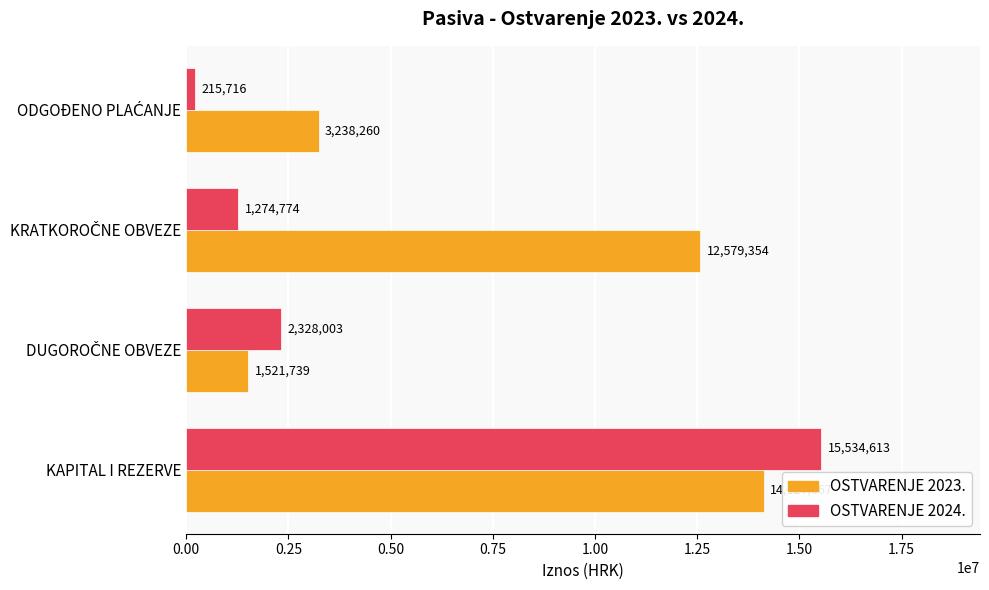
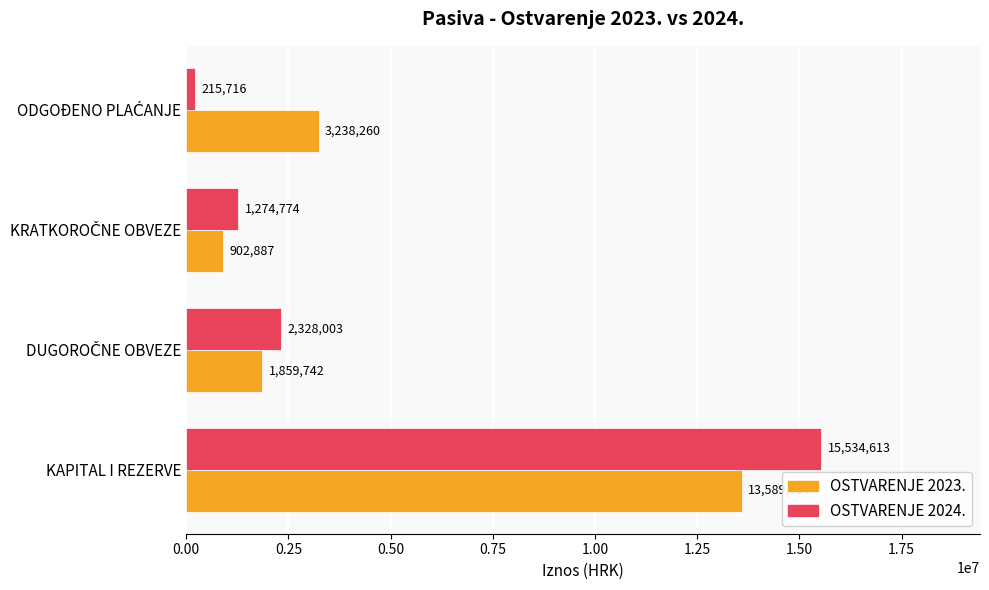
  {
    "OSTVARENJE 2023.": {
      "ODGOĐENO PLAĆANJE": "3,238,260",
-     "KRATKOROČNE OBVEZE": "12,579,354",
-     "DUGOROČNE OBVEZE": "1,521,739",
-     "KAPITAL I REZERVE": "14100000"
+     "KRATKOROČNE OBVEZE": "902,887",
+     "DUGOROČNE OBVEZE": "1,859,742",
+     "KAPITAL I REZERVE": "13600000"
    },
    "OSTVARENJE 2024.": {
      "ODGOĐENO PLAĆANJE": "215,716",
      "KRATKOROČNE OBVEZE": "1,274,774",
      "DUGOROČNE OBVEZE": "2,328,003",
      "KAPITAL I REZERVE": "15,534,613"
    }
  }
